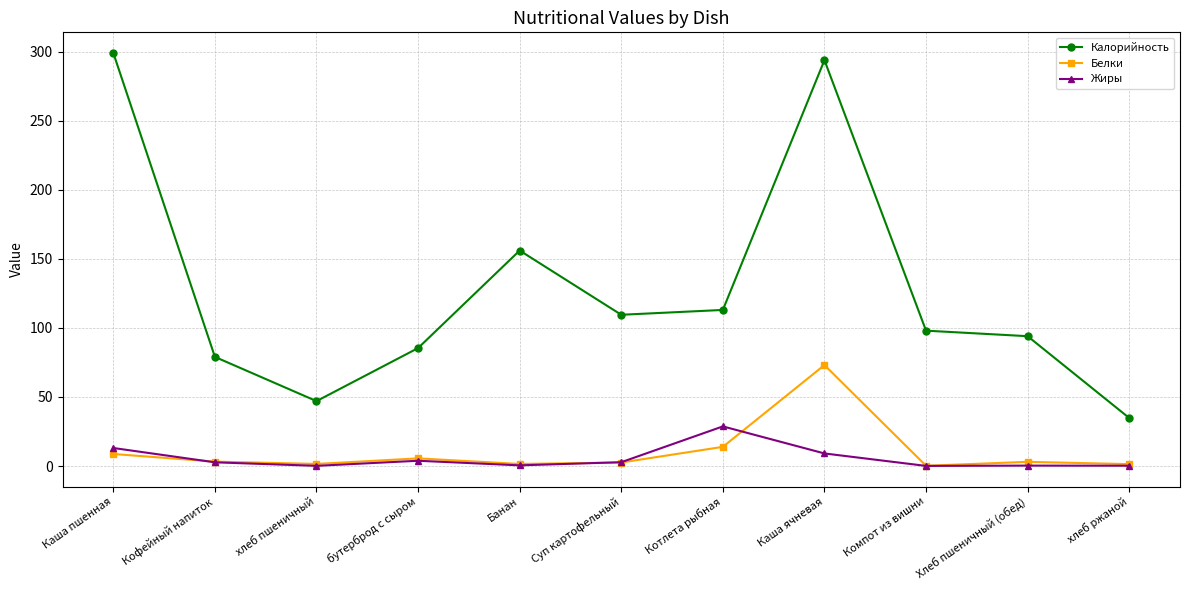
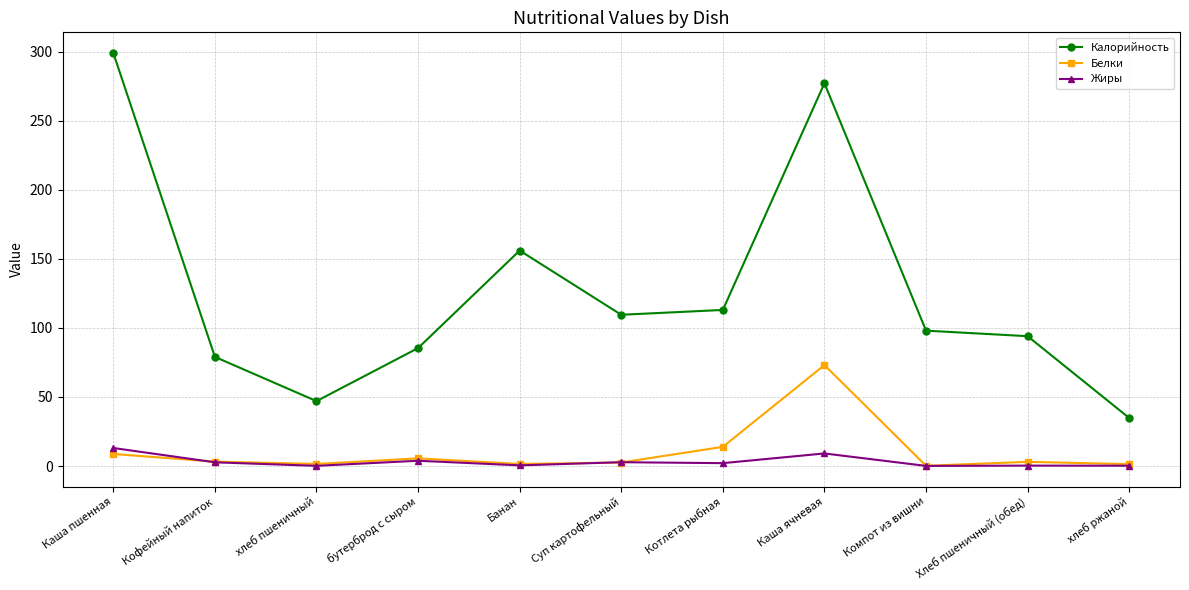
  {
    "Калорийность": {
      "Каша пшенная": 299,
      "Кофейный напиток": 79,
      "хлеб пшеничный": 47,
      "бутерброд с сыром": 85,
      "Банан": 156,
      "Суп картофельный": 110,
      "Котлета рыбная": 113,
-     "Каша ячневая": 294,
+     "Каша ячневая": 277,
      "Компот из вишни": 98,
      "Хлеб пшеничный (обед)": 94,
      "хлеб ржаной": 35
    },
    "Белки": {
      "Каша пшенная": 9,
      "Котлета рыбная": 14,
      "Каша ячневая": 73,
      "Хлеб пшеничный (обед)": 3
    },
    "Жиры": {
      "Каша пшенная": 13,
-     "Котлета рыбная": 29,
+     "Котлета рыбная": 2,
      "Каша ячневая": 9,
      "Хлеб пшеничный (обед)": 0
    }
  }
